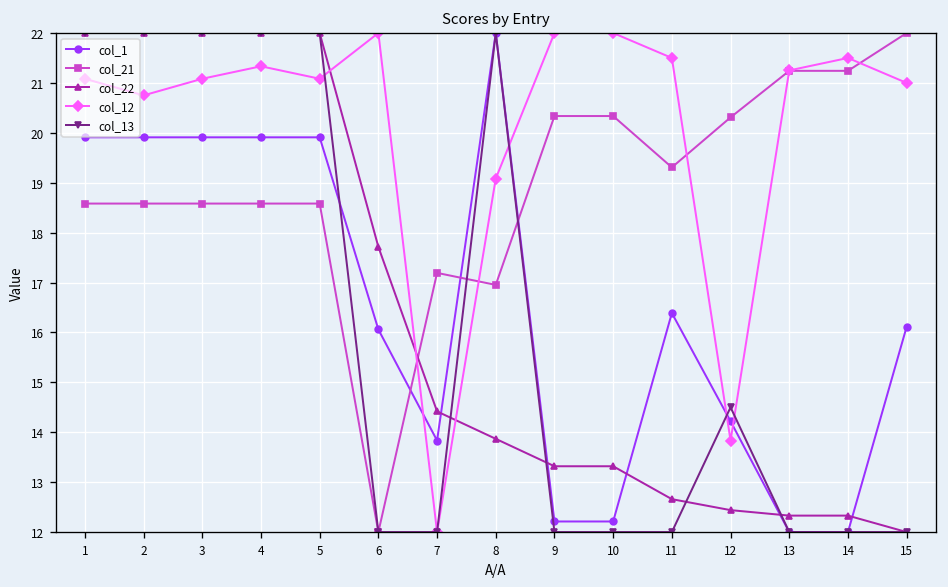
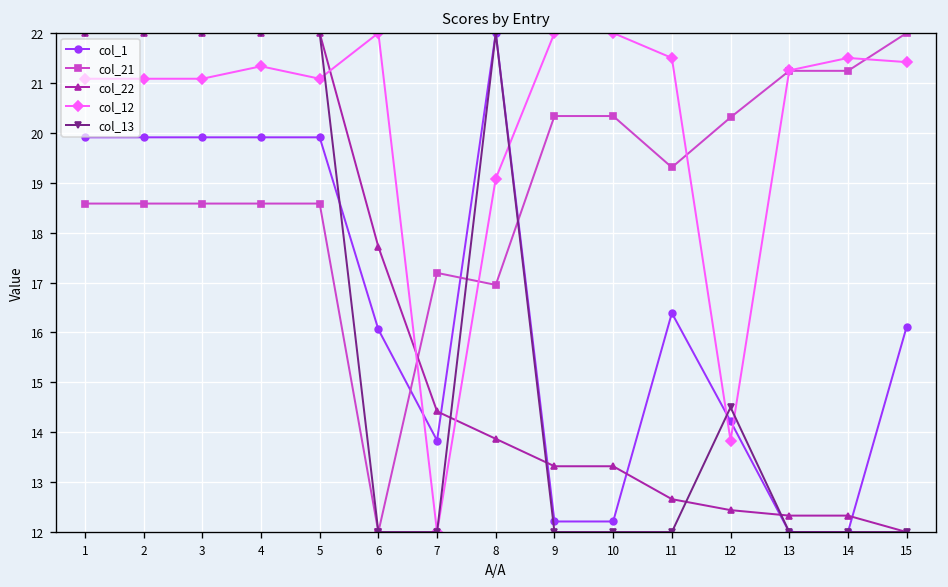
  {
    "col_1": {
      "1": 19.9,
      "2": 19.9,
      "3": 19.9,
      "4": 19.9,
      "5": 19.9,
      "6": 16.1,
      "7": 13.8,
      "9": 12.2,
      "10": 12.2,
      "11": 16.4,
      "12": 14.2,
      "15": 16.1
    },
    "col_12": {
-     "2": 20.8,
+     "2": 21.1,
      "3": 21.1,
      "4": 21.3,
      "5": 21.1,
      "6": 22.0,
      "8": 19.1,
      "9": 22.0,
      "10": 22.0,
      "11": 21.5,
      "12": 13.8,
      "14": 21.5,
-     "15": 21.0
+     "15": 21.4
    },
    "col_13": {
      "9": 12.0,
      "10": 12.0,
      "11": 12.0,
      "12": 14.5
    }
  }
